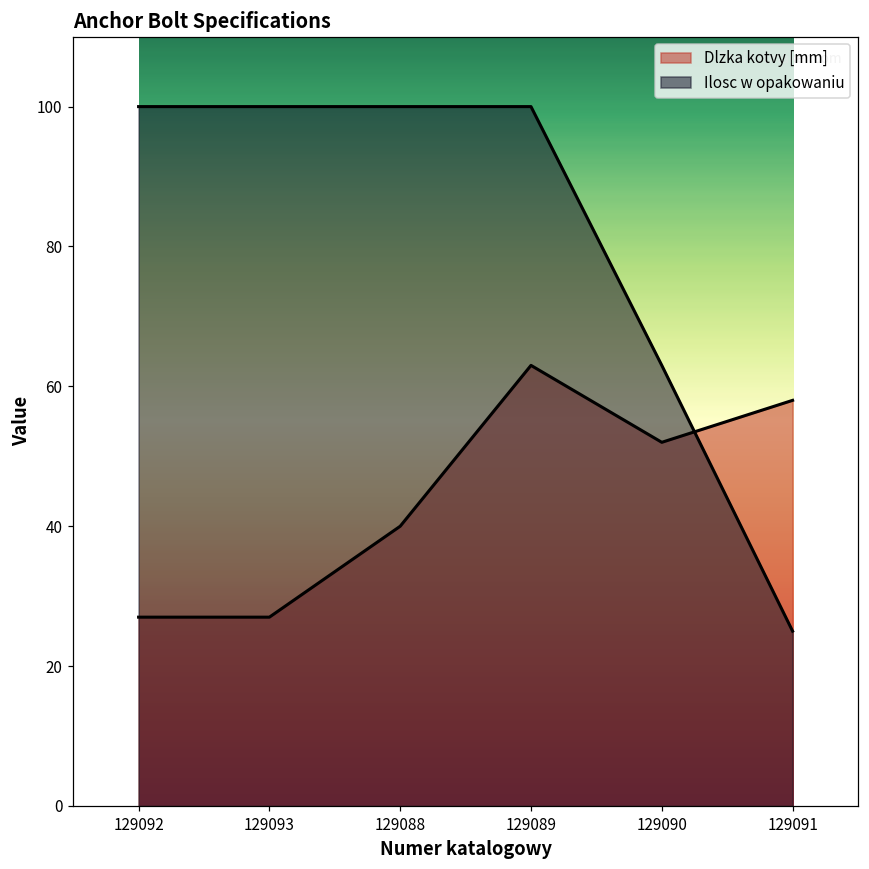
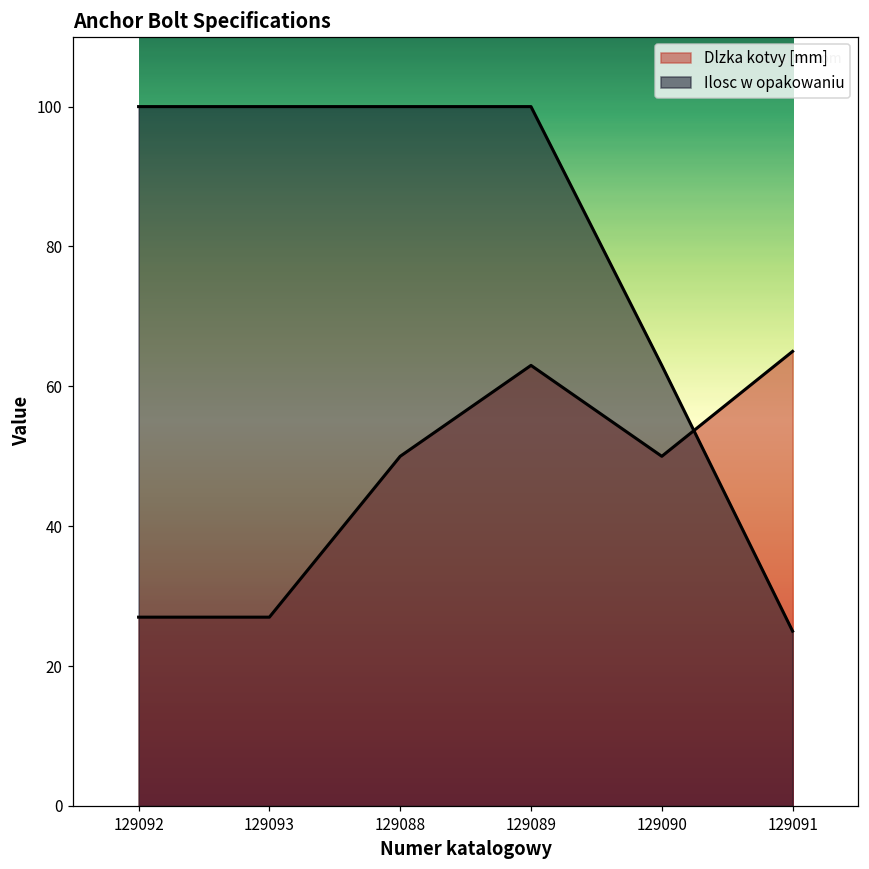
  {
    "Dlzka kotvy [mm]": {
      "129092": 27,
      "129093": 27,
-     "129088": 40,
+     "129088": 50,
      "129089": 63,
-     "129090": 52,
-     "129091": 58
+     "129090": 50,
+     "129091": 65
    },
    "Ilosc w opakowaniu": {
      "129092": 100,
      "129093": 100,
      "129088": 100,
      "129089": 100,
      "129090": 63,
      "129091": 25
    }
  }
